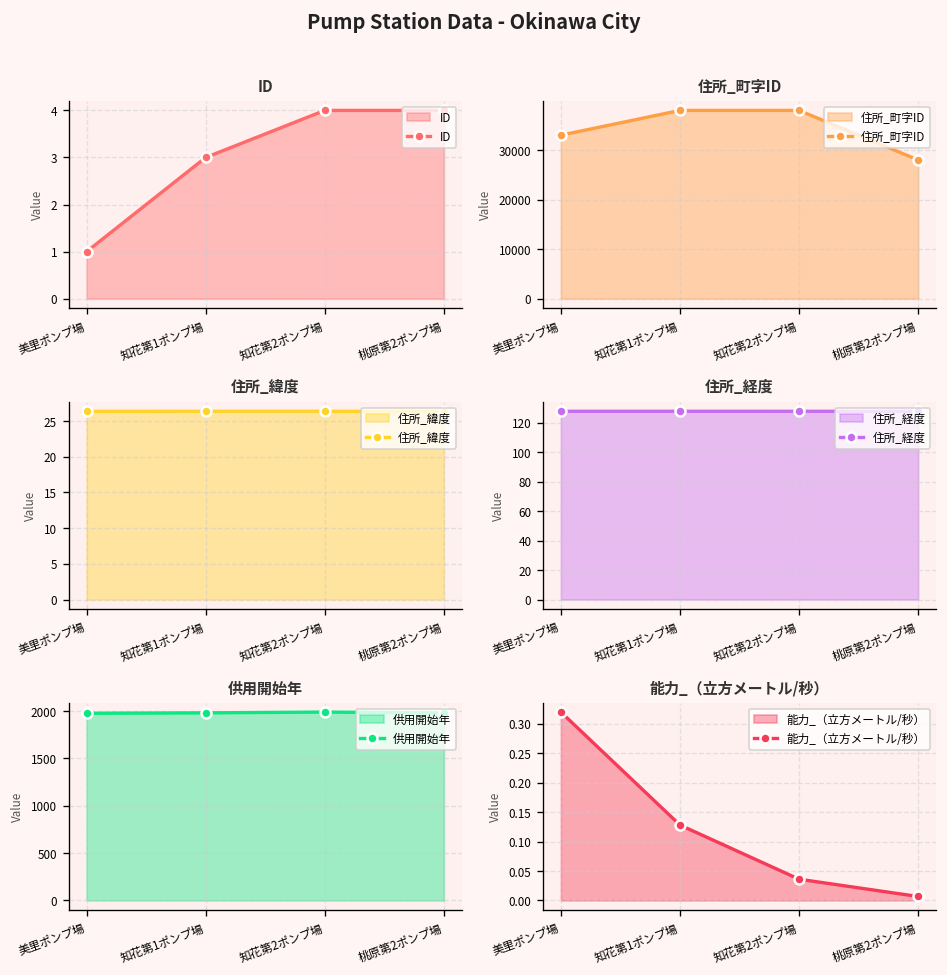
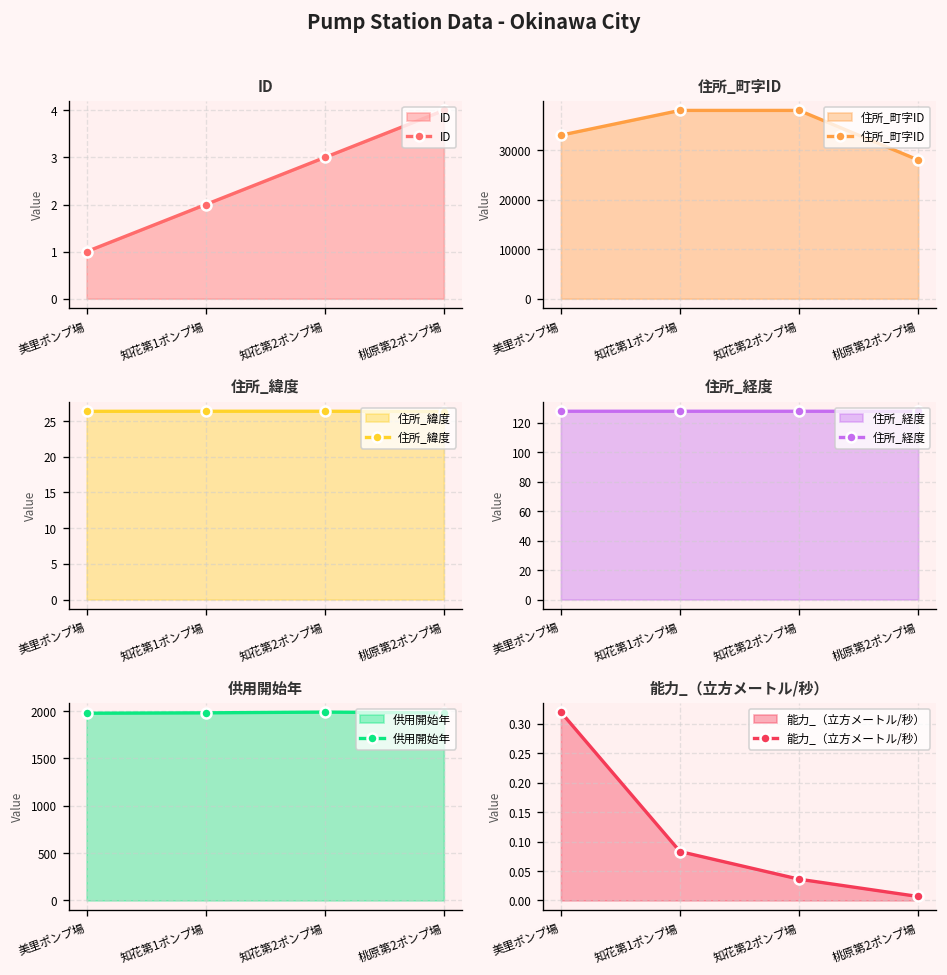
  {
    "ID": {
      "美里ポンプ場": 1,
-     "知花第1ポンプ場": 3,
-     "知花第2ポンプ場": 4
+     "知花第1ポンプ場": 2,
+     "知花第2ポンプ場": 3
    },
    "住所_町字ID": {
      "美里ポンプ場": 33000,
      "知花第1ポンプ場": 38000,
      "知花第2ポンプ場": 38000,
      "桃原第2ポンプ場": 28000
    },
    "住所_緯度": {
      "美里ポンプ場": 26,
      "知花第1ポンプ場": 26,
      "知花第2ポンプ場": 26
    },
    "住所_経度": {
      "美里ポンプ場": 128,
      "知花第1ポンプ場": 128,
      "知花第2ポンプ場": 128
    },
    "供用開始年": {
      "美里ポンプ場": 2000,
      "知花第1ポンプ場": 2000,
      "知花第2ポンプ場": 2000
    },
    "能力_（立方メートル/秒）": {
      "美里ポンプ場": 0.32,
-     "知花第1ポンプ場": 0.13,
+     "知花第1ポンプ場": 0.08,
      "知花第2ポンプ場": 0.04,
      "桃原第2ポンプ場": 0.01
    }
  }
